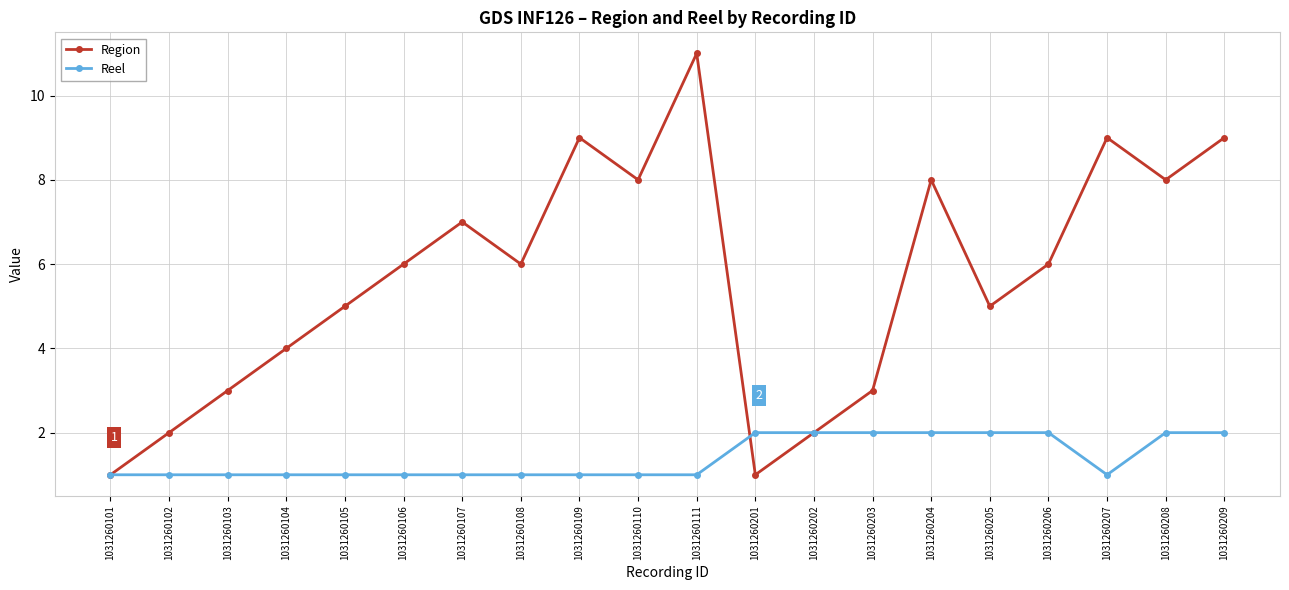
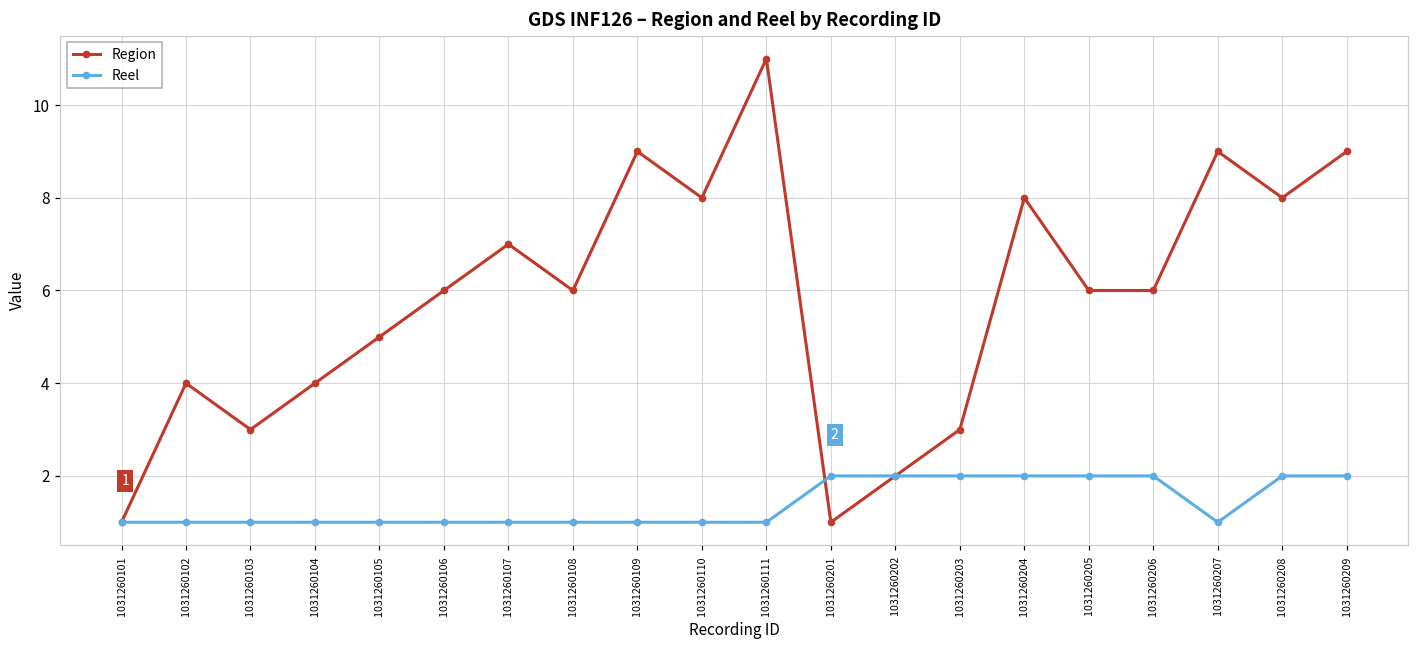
  {
    "Region": {
-     "1031260102": 2,
+     "1031260102": 4,
      "1031260103": 3,
      "1031260104": 4,
      "1031260105": 5,
      "1031260106": 6,
      "1031260107": 7,
      "1031260108": 6,
      "1031260109": 9,
      "1031260110": 8,
      "1031260111": 11,
      "1031260201": 1,
      "1031260203": 3,
      "1031260204": 8,
-     "1031260205": 5,
+     "1031260205": 6,
      "1031260206": 6,
      "1031260207": 9,
      "1031260208": 8,
      "1031260209": 9
    },
    "Reel": {
      "1031260102": 1,
      "1031260103": 1,
      "1031260104": 1,
      "1031260105": 1,
      "1031260106": 1,
      "1031260107": 1,
      "1031260108": 1,
      "1031260109": 1,
      "1031260110": 1,
      "1031260111": 1,
      "1031260203": 2,
      "1031260204": 2,
      "1031260205": 2,
      "1031260206": 2,
      "1031260207": 1,
      "1031260208": 2,
      "1031260209": 2
    }
  }
